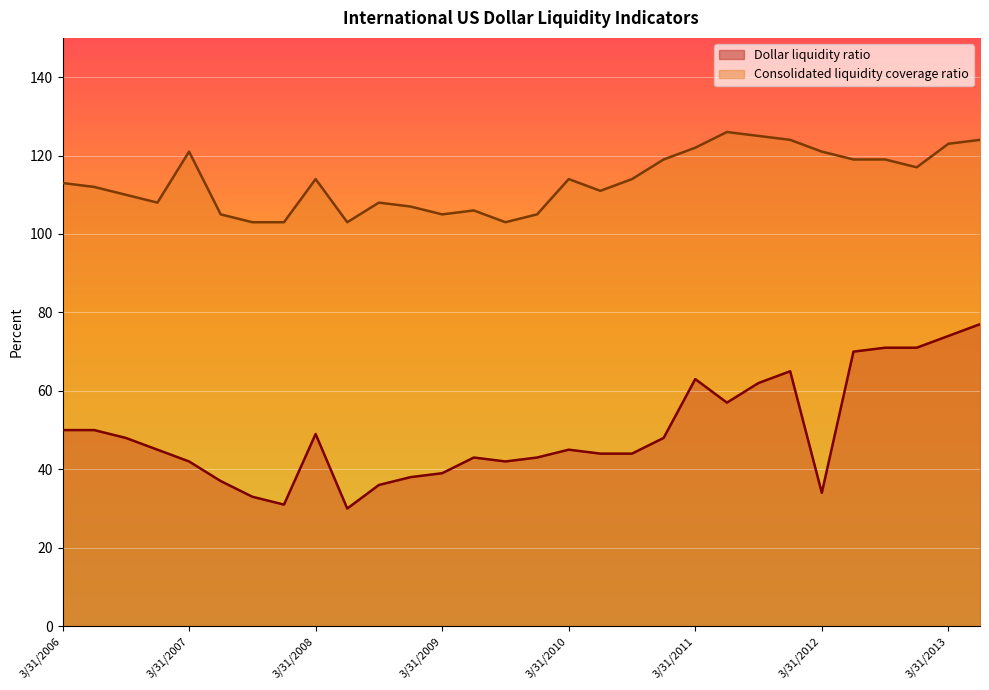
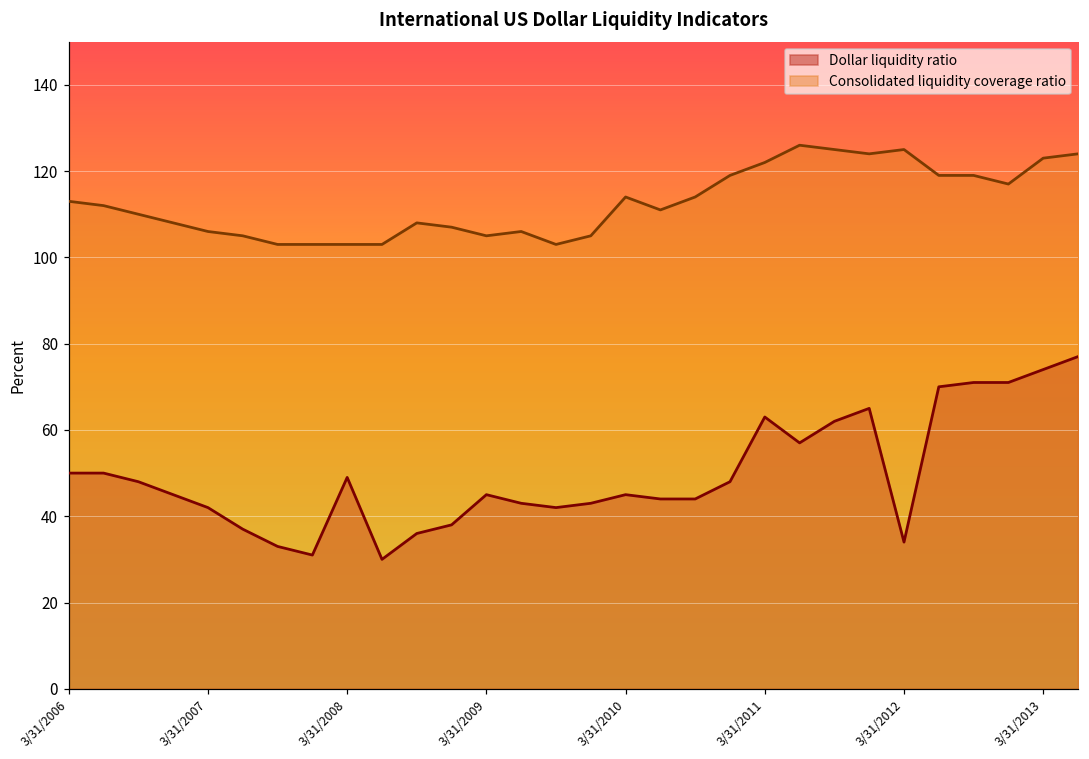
  {
    "Dollar liquidity ratio": {
      "3/31/2006": 50,
      "3/31/2007": 42,
      "3/31/2008": 49,
-     "3/31/2009": 39,
+     "3/31/2009": 45,
      "3/31/2010": 45,
      "3/31/2011": 63,
      "3/31/2012": 34,
      "3/31/2013": 74
    },
    "Consolidated liquidity coverage ratio": {
      "3/31/2006": 113,
-     "3/31/2007": 121,
-     "3/31/2008": 114,
+     "3/31/2007": 106,
+     "3/31/2008": 103,
      "3/31/2009": 105,
      "3/31/2010": 114,
      "3/31/2011": 122,
-     "3/31/2012": 121,
+     "3/31/2012": 125,
      "3/31/2013": 123
    }
  }
